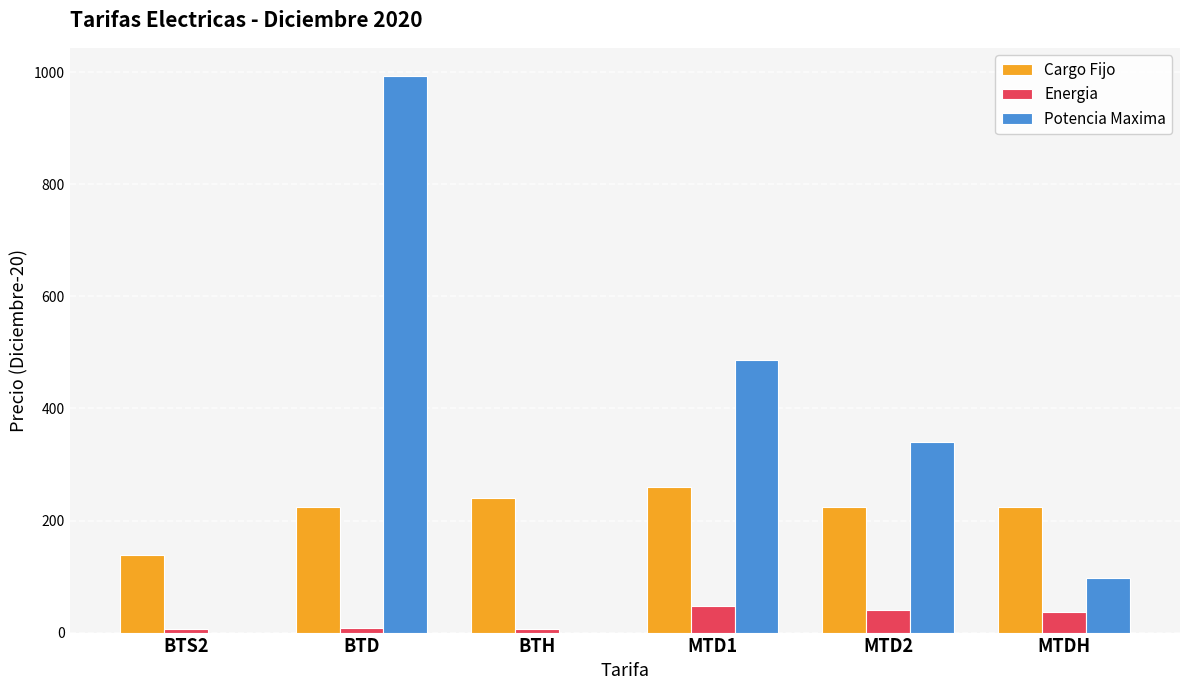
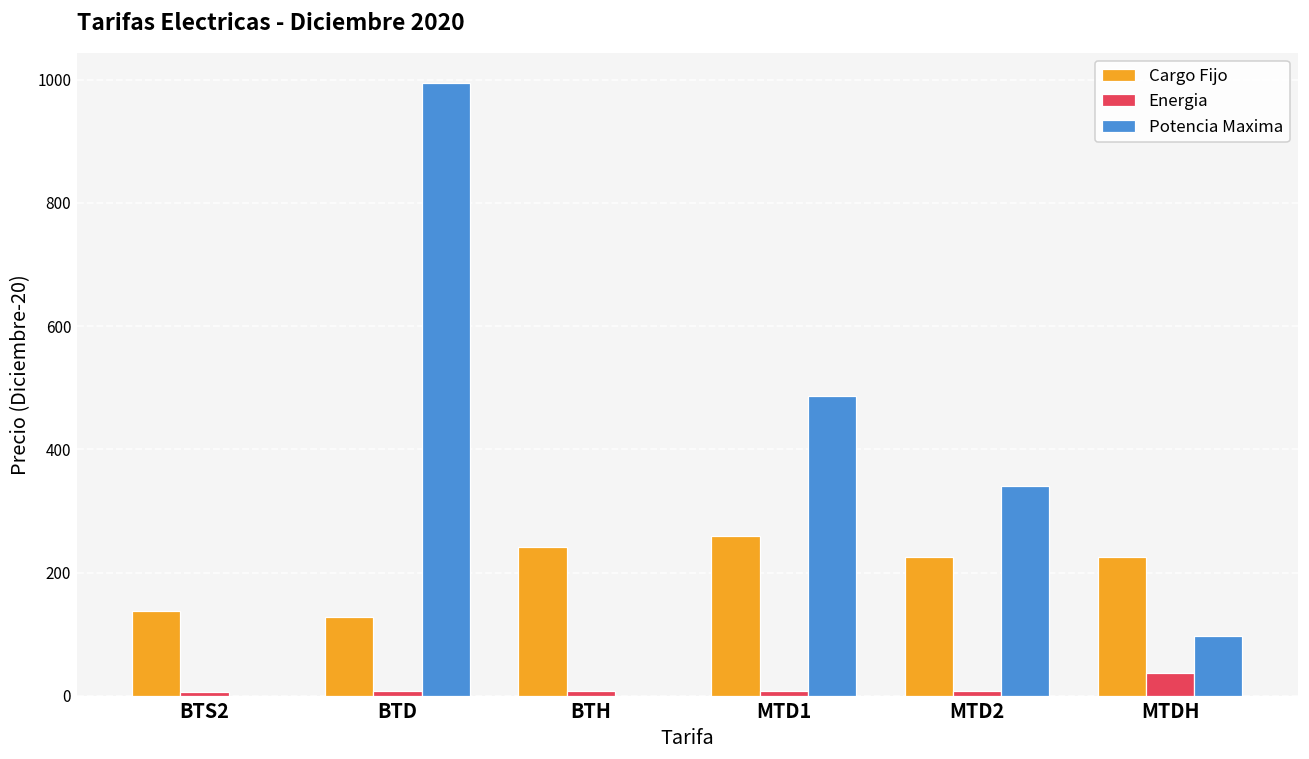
  {
    "Cargo Fijo": {
      "BTS2": 140,
-     "BTD": 220,
+     "BTD": 130,
      "BTH": 240,
      "MTD1": 260,
      "MTD2": 220,
      "MTDH": 220
    },
    "Energia": {
      "BTS2": 10,
      "BTD": 10,
      "BTH": 10,
-     "MTD1": 50,
-     "MTD2": 40,
+     "MTD1": 10,
+     "MTD2": 10,
      "MTDH": 40
    },
    "Potencia Maxima": {
      "BTS2": 0,
      "BTD": 990,
      "BTH": 0,
      "MTD1": 490,
      "MTD2": 340,
      "MTDH": 100
    }
  }
